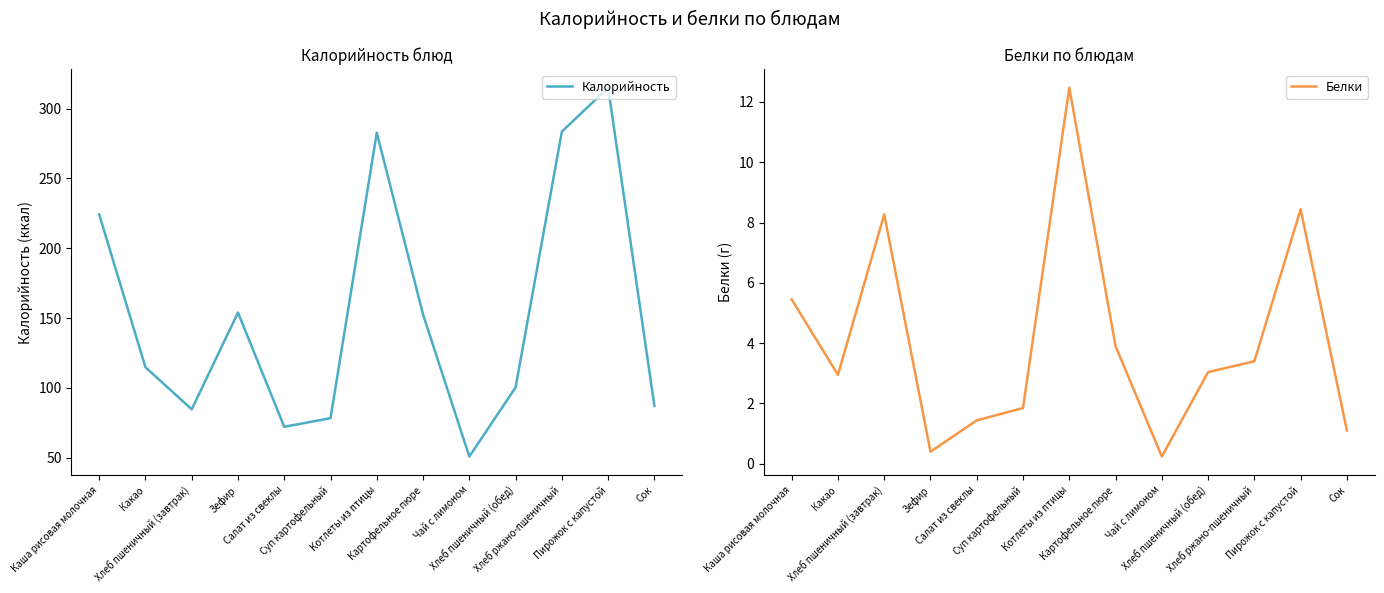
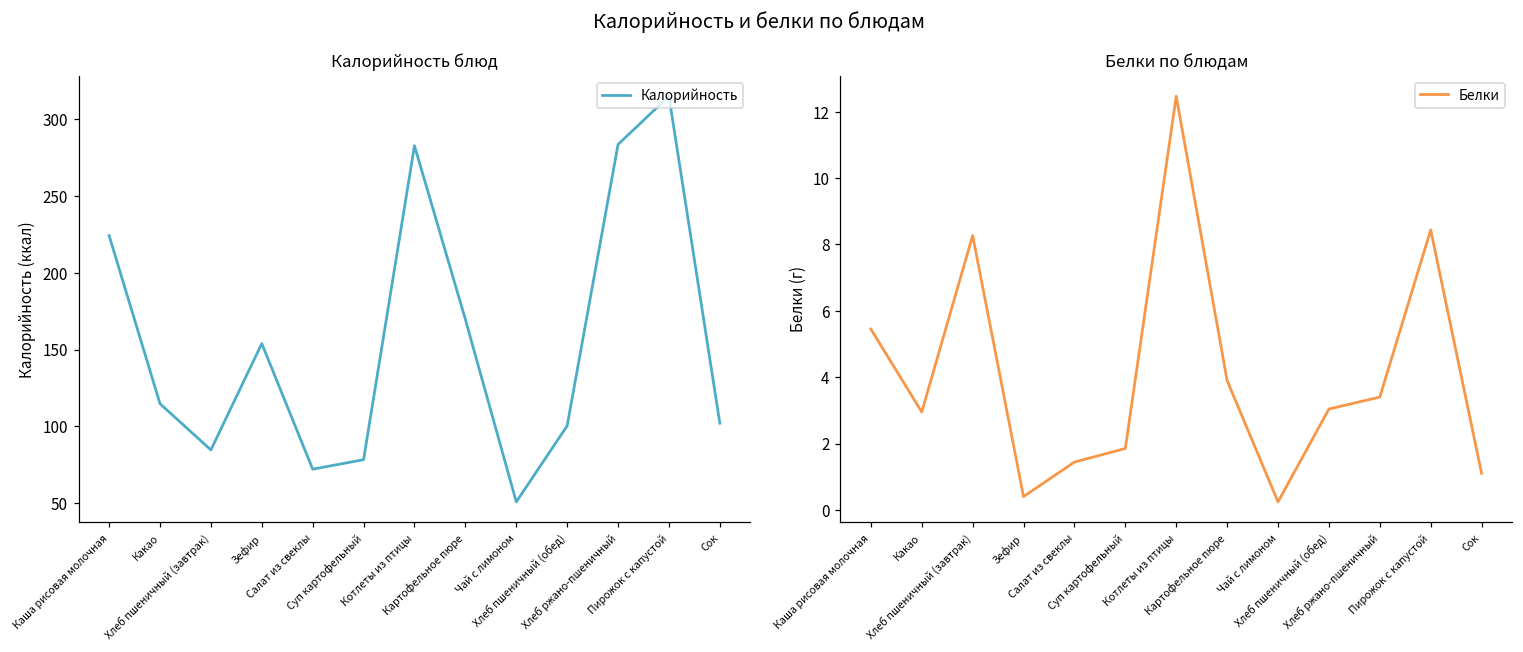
  {
    "Калорийность блюд": {
      "Каша рисовая молочная": 224,
      "Какао": 115,
      "Хлеб пшеничный (завтрак)": 85,
      "Зефир": 154,
      "Салат из свеклы": 72,
      "Суп картофельный": 78,
      "Котлеты из птицы": 283,
-     "Картофельное пюре": 153,
+     "Картофельное пюре": 170,
      "Чай с лимоном": 51,
      "Хлеб пшеничный (обед)": 100,
      "Хлеб ржано-пшеничный": 284,
-     "Сок": 87
+     "Сок": 102
    },
    "Белки по блюдам": {
      "Каша рисовая молочная": 5.5,
      "Какао": 3.0,
      "Хлеб пшеничный (завтрак)": 8.3,
      "Зефир": 0.4,
      "Салат из свеклы": 1.4,
      "Суп картофельный": 1.9,
      "Котлеты из птицы": 12.5,
      "Картофельное пюре": 3.9,
      "Чай с лимоном": 0.2,
      "Хлеб пшеничный (обед)": 3.0,
      "Хлеб ржано-пшеничный": 3.4,
      "Пирожок с капустой": 8.4,
      "Сок": 1.1
    }
  }
